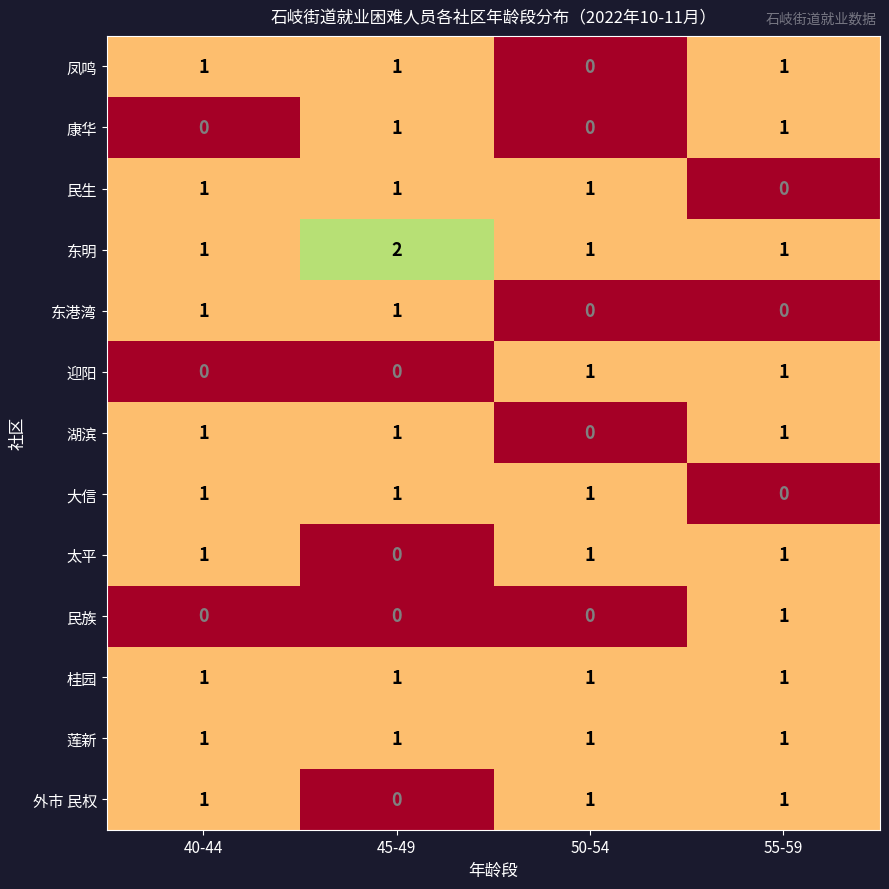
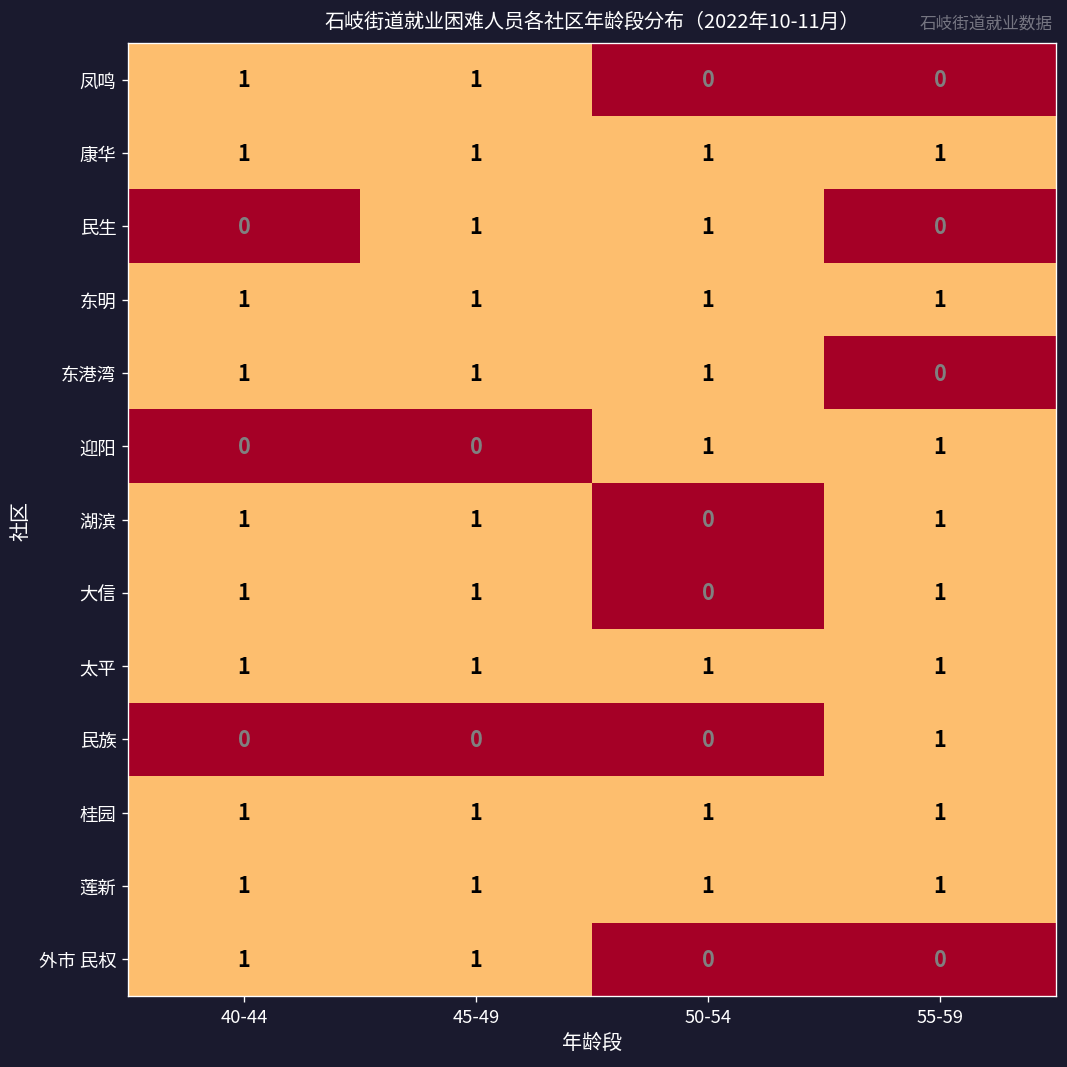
  {
    "凤鸣": {
      "40-44": 1,
      "45-49": 1,
      "50-54": 0,
-     "55-59": 1
+     "55-59": 0
    },
    "康华": {
-     "40-44": 0,
+     "40-44": 1,
      "45-49": 1,
-     "50-54": 0,
+     "50-54": 1,
      "55-59": 1
    },
    "民生": {
-     "40-44": 1,
+     "40-44": 0,
      "45-49": 1,
      "50-54": 1,
      "55-59": 0
    },
    "东明": {
      "40-44": 1,
-     "45-49": 2,
+     "45-49": 1,
      "50-54": 1,
      "55-59": 1
    },
    "东港湾": {
      "40-44": 1,
      "45-49": 1,
-     "50-54": 0,
+     "50-54": 1,
      "55-59": 0
    },
    "迎阳": {
      "40-44": 0,
      "45-49": 0,
      "50-54": 1,
      "55-59": 1
    },
    "湖滨": {
      "40-44": 1,
      "45-49": 1,
      "50-54": 0,
      "55-59": 1
    },
    "大信": {
      "40-44": 1,
      "45-49": 1,
-     "50-54": 1,
-     "55-59": 0
+     "50-54": 0,
+     "55-59": 1
    },
    "太平": {
      "40-44": 1,
-     "45-49": 0,
+     "45-49": 1,
      "50-54": 1,
      "55-59": 1
    },
    "民族": {
      "40-44": 0,
      "45-49": 0,
      "50-54": 0,
      "55-59": 1
    },
    "桂园": {
      "40-44": 1,
      "45-49": 1,
      "50-54": 1,
      "55-59": 1
    },
    "莲新": {
      "40-44": 1,
      "45-49": 1,
      "50-54": 1,
      "55-59": 1
    },
    "外市 民权": {
      "40-44": 1,
-     "45-49": 0,
-     "50-54": 1,
-     "55-59": 1
+     "45-49": 1,
+     "50-54": 0,
+     "55-59": 0
    }
  }
